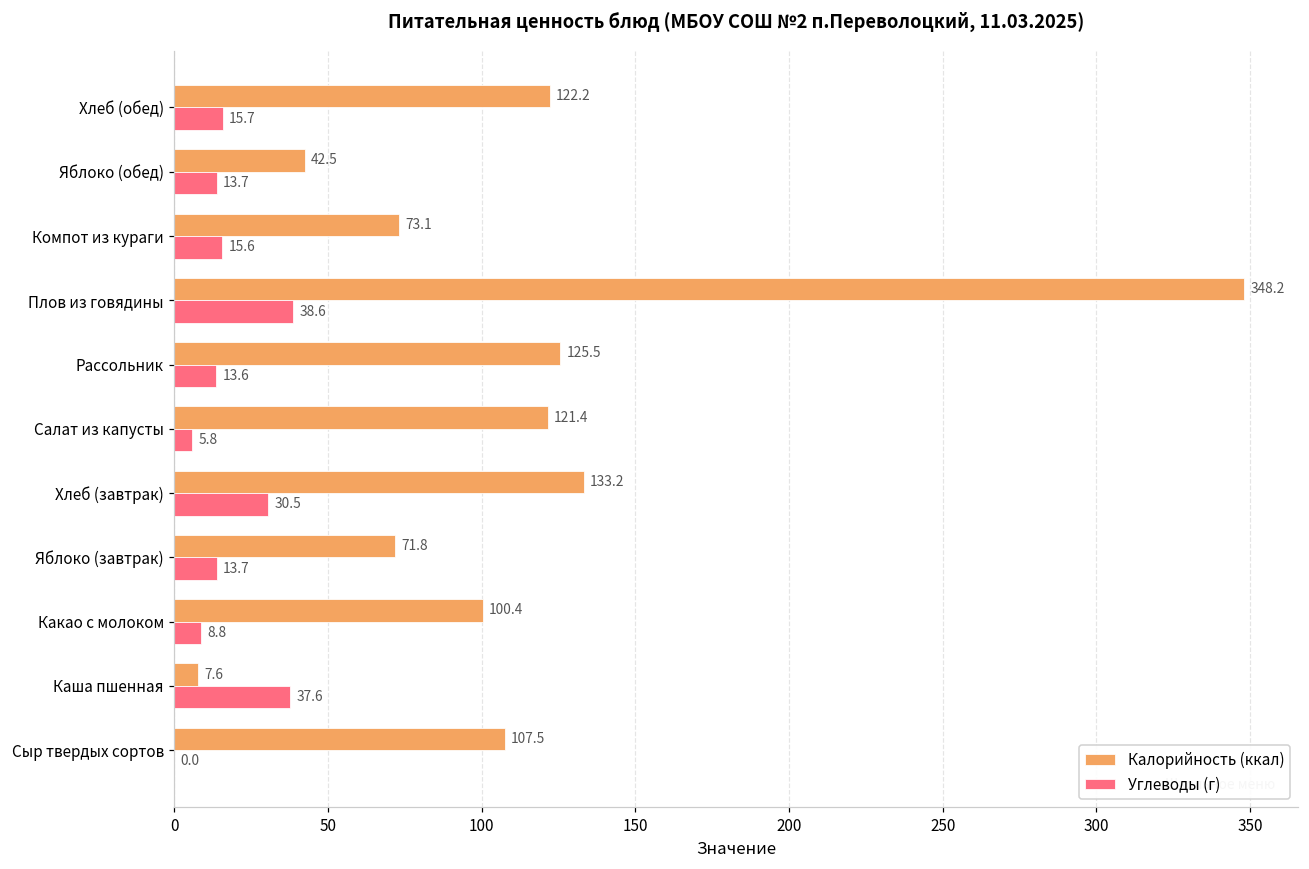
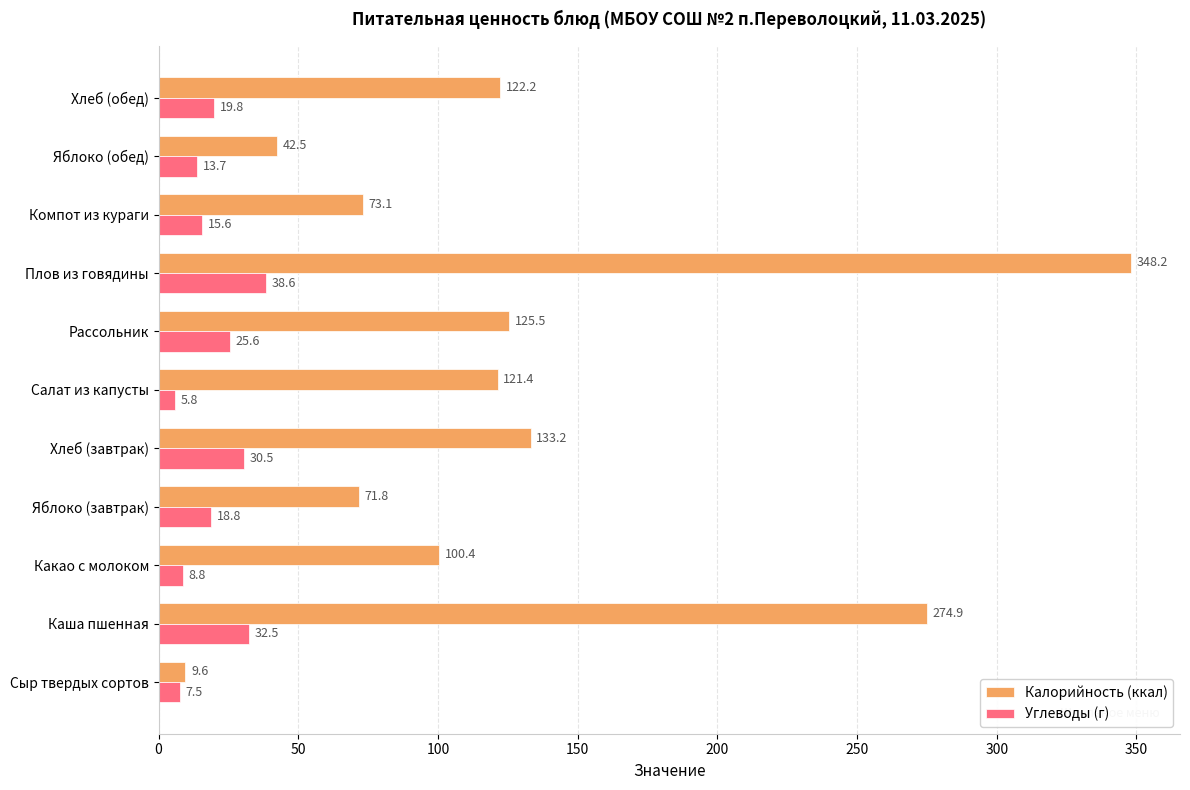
  {
    "Калорийность (ккал)": {
      "Хлеб (обед)": 122.2,
      "Яблоко (обед)": 42.5,
      "Компот из кураги": 73.1,
      "Плов из говядины": 348.2,
      "Рассольник": 125.5,
      "Салат из капусты": 121.4,
      "Хлеб (завтрак)": 133.2,
      "Яблоко (завтрак)": 71.8,
      "Какао с молоком": 100.4,
-     "Каша пшенная": 7.6,
-     "Сыр твердых сортов": 107.5
+     "Каша пшенная": 274.9,
+     "Сыр твердых сортов": 9.6
    },
    "Углеводы (г)": {
-     "Хлеб (обед)": 15.7,
+     "Хлеб (обед)": 19.8,
      "Яблоко (обед)": 13.7,
      "Компот из кураги": 15.6,
      "Плов из говядины": 38.6,
-     "Рассольник": 13.6,
+     "Рассольник": 25.6,
      "Салат из капусты": 5.8,
      "Хлеб (завтрак)": 30.5,
-     "Яблоко (завтрак)": 13.7,
+     "Яблоко (завтрак)": 18.8,
      "Какао с молоком": 8.8,
-     "Каша пшенная": 37.6,
-     "Сыр твердых сортов": 0.0
+     "Каша пшенная": 32.5,
+     "Сыр твердых сортов": 7.5
    }
  }
